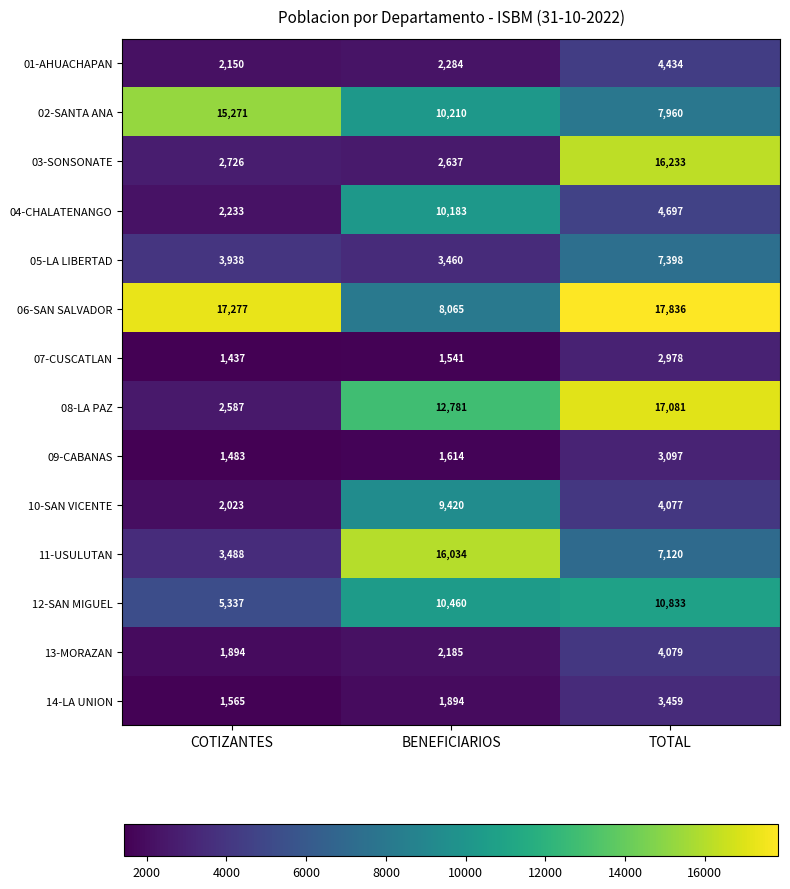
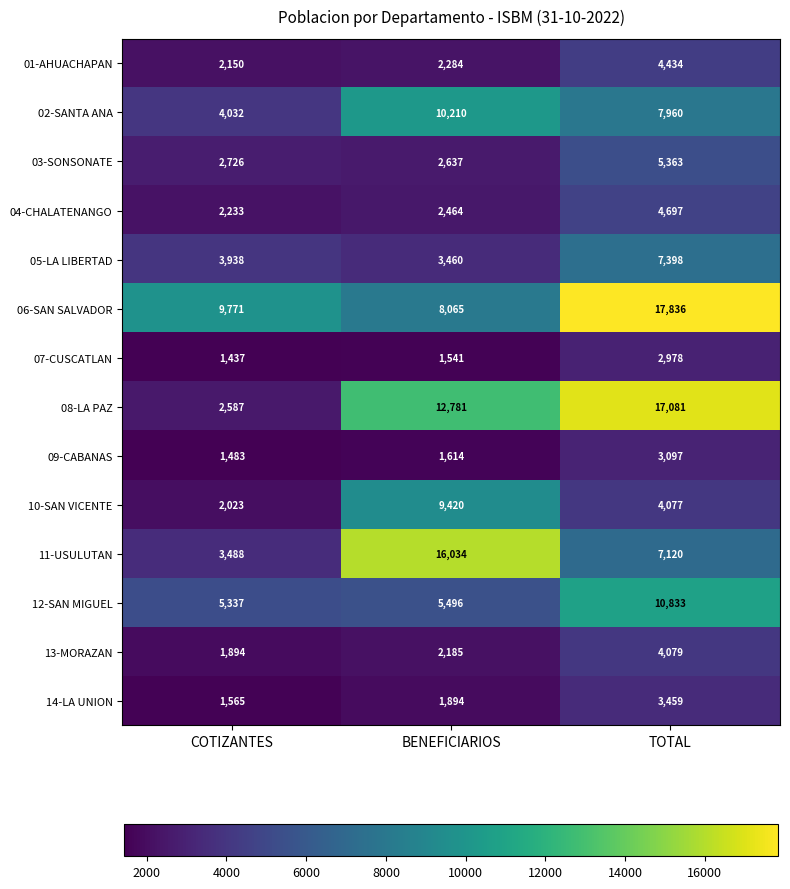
  {
    "01-AHUACHAPAN": {
      "COTIZANTES": "2,150",
      "BENEFICIARIOS": "2,284",
      "TOTAL": "4,434"
    },
    "02-SANTA ANA": {
-     "COTIZANTES": "15,271",
+     "COTIZANTES": "4,032",
      "BENEFICIARIOS": "10,210",
      "TOTAL": "7,960"
    },
    "03-SONSONATE": {
      "COTIZANTES": "2,726",
      "BENEFICIARIOS": "2,637",
-     "TOTAL": "16,233"
+     "TOTAL": "5,363"
    },
    "04-CHALATENANGO": {
      "COTIZANTES": "2,233",
-     "BENEFICIARIOS": "10,183",
+     "BENEFICIARIOS": "2,464",
      "TOTAL": "4,697"
    },
    "05-LA LIBERTAD": {
      "COTIZANTES": "3,938",
      "BENEFICIARIOS": "3,460",
      "TOTAL": "7,398"
    },
    "06-SAN SALVADOR": {
-     "COTIZANTES": "17,277",
+     "COTIZANTES": "9,771",
      "BENEFICIARIOS": "8,065",
      "TOTAL": "17,836"
    },
    "07-CUSCATLAN": {
      "COTIZANTES": "1,437",
      "BENEFICIARIOS": "1,541",
      "TOTAL": "2,978"
    },
    "08-LA PAZ": {
      "COTIZANTES": "2,587",
      "BENEFICIARIOS": "12,781",
      "TOTAL": "17,081"
    },
    "09-CABANAS": {
      "COTIZANTES": "1,483",
      "BENEFICIARIOS": "1,614",
      "TOTAL": "3,097"
    },
    "10-SAN VICENTE": {
      "COTIZANTES": "2,023",
      "BENEFICIARIOS": "9,420",
      "TOTAL": "4,077"
    },
    "11-USULUTAN": {
      "COTIZANTES": "3,488",
      "BENEFICIARIOS": "16,034",
      "TOTAL": "7,120"
    },
    "12-SAN MIGUEL": {
      "COTIZANTES": "5,337",
-     "BENEFICIARIOS": "10,460",
+     "BENEFICIARIOS": "5,496",
      "TOTAL": "10,833"
    },
    "13-MORAZAN": {
      "COTIZANTES": "1,894",
      "BENEFICIARIOS": "2,185",
      "TOTAL": "4,079"
    },
    "14-LA UNION": {
      "COTIZANTES": "1,565",
      "BENEFICIARIOS": "1,894",
      "TOTAL": "3,459"
    }
  }
